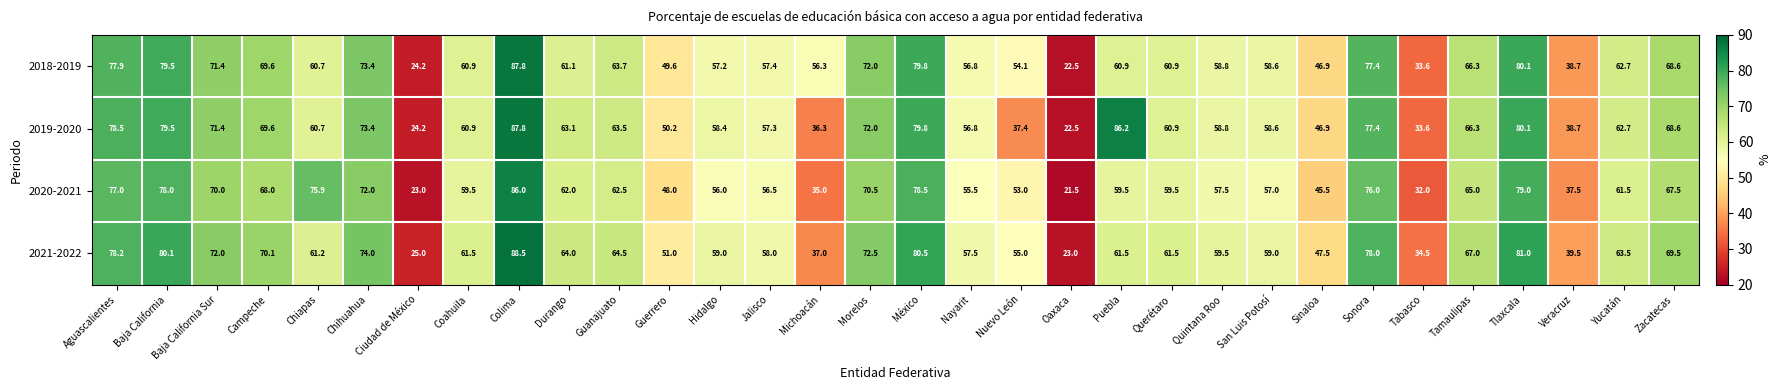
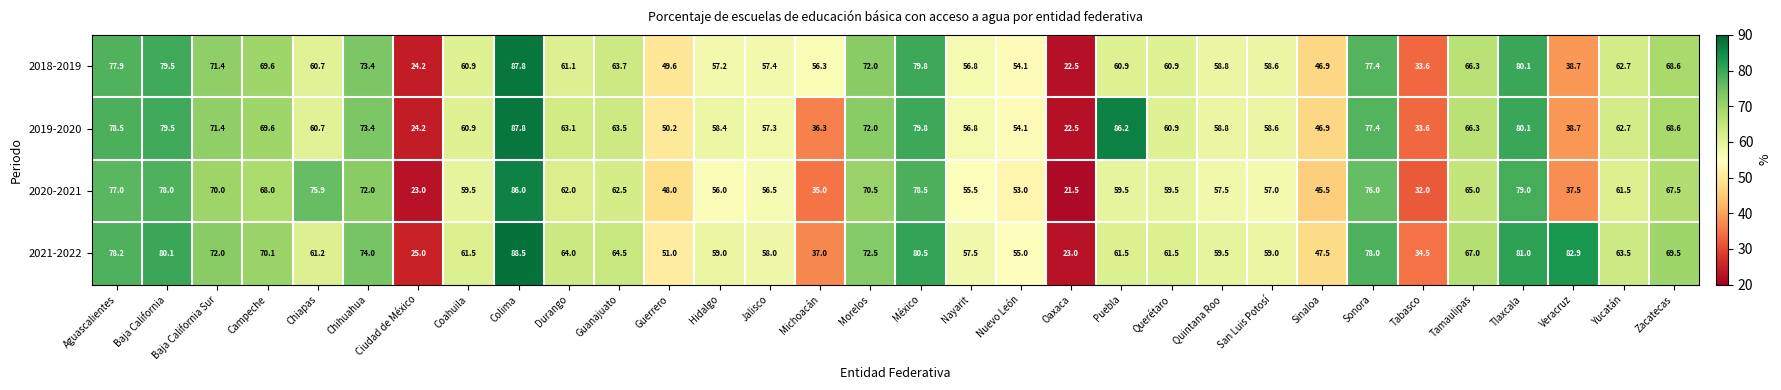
  {
    "2018-2019": {
      "Aguascalientes": 77.9,
      "Baja California": 79.5,
      "Baja California Sur": 71.4,
      "Campeche": 69.6,
      "Chiapas": 60.7,
      "Chihuahua": 73.4,
      "Ciudad de México": 24.2,
      "Coahuila": 60.9,
      "Colima": 87.8,
      "Durango": 61.1,
      "Guanajuato": 63.7,
      "Guerrero": 49.6,
      "Hidalgo": 57.2,
      "Jalisco": 57.4,
      "Michoacán": 56.3,
      "Morelos": 72.0,
      "México": 79.8,
      "Nayarit": 56.8,
      "Nuevo León": 54.1,
      "Oaxaca": 22.5,
      "Puebla": 60.9,
      "Querétaro": 60.9,
      "Quintana Roo": 58.8,
      "San Luis Potosí": 58.6,
      "Sinaloa": 46.9,
      "Sonora": 77.4,
      "Tabasco": 33.6,
      "Tamaulipas": 66.3,
      "Tlaxcala": 80.1,
      "Veracruz": 38.7,
      "Yucatán": 62.7,
      "Zacatecas": 68.6
    },
    "2019-2020": {
      "Aguascalientes": 78.5,
      "Baja California": 79.5,
      "Baja California Sur": 71.4,
      "Campeche": 69.6,
      "Chiapas": 60.7,
      "Chihuahua": 73.4,
      "Ciudad de México": 24.2,
      "Coahuila": 60.9,
      "Colima": 87.8,
      "Durango": 63.1,
      "Guanajuato": 63.5,
      "Guerrero": 50.2,
      "Hidalgo": 58.4,
      "Jalisco": 57.3,
      "Michoacán": 36.3,
      "Morelos": 72.0,
      "México": 79.8,
      "Nayarit": 56.8,
-     "Nuevo León": 37.4,
+     "Nuevo León": 54.1,
      "Oaxaca": 22.5,
      "Puebla": 86.2,
      "Querétaro": 60.9,
      "Quintana Roo": 58.8,
      "San Luis Potosí": 58.6,
      "Sinaloa": 46.9,
      "Sonora": 77.4,
      "Tabasco": 33.6,
      "Tamaulipas": 66.3,
      "Tlaxcala": 80.1,
      "Veracruz": 38.7,
      "Yucatán": 62.7,
      "Zacatecas": 68.6
    },
    "2020-2021": {
      "Aguascalientes": 77.0,
      "Baja California": 78.0,
      "Baja California Sur": 70.0,
      "Campeche": 68.0,
      "Chiapas": 75.9,
      "Chihuahua": 72.0,
      "Ciudad de México": 23.0,
      "Coahuila": 59.5,
      "Colima": 86.0,
      "Durango": 62.0,
      "Guanajuato": 62.5,
      "Guerrero": 48.0,
      "Hidalgo": 56.0,
      "Jalisco": 56.5,
      "Michoacán": 35.0,
      "Morelos": 70.5,
      "México": 78.5,
      "Nayarit": 55.5,
      "Nuevo León": 53.0,
      "Oaxaca": 21.5,
      "Puebla": 59.5,
      "Querétaro": 59.5,
      "Quintana Roo": 57.5,
      "San Luis Potosí": 57.0,
      "Sinaloa": 45.5,
      "Sonora": 76.0,
      "Tabasco": 32.0,
      "Tamaulipas": 65.0,
      "Tlaxcala": 79.0,
      "Veracruz": 37.5,
      "Yucatán": 61.5,
      "Zacatecas": 67.5
    },
    "2021-2022": {
      "Aguascalientes": 78.2,
      "Baja California": 80.1,
      "Baja California Sur": 72.0,
      "Campeche": 70.1,
      "Chiapas": 61.2,
      "Chihuahua": 74.0,
      "Ciudad de México": 25.0,
      "Coahuila": 61.5,
      "Colima": 88.5,
      "Durango": 64.0,
      "Guanajuato": 64.5,
      "Guerrero": 51.0,
      "Hidalgo": 59.0,
      "Jalisco": 58.0,
      "Michoacán": 37.0,
      "Morelos": 72.5,
      "México": 80.5,
      "Nayarit": 57.5,
      "Nuevo León": 55.0,
      "Oaxaca": 23.0,
      "Puebla": 61.5,
      "Querétaro": 61.5,
      "Quintana Roo": 59.5,
      "San Luis Potosí": 59.0,
      "Sinaloa": 47.5,
      "Sonora": 78.0,
      "Tabasco": 34.5,
      "Tamaulipas": 67.0,
      "Tlaxcala": 81.0,
-     "Veracruz": 39.5,
+     "Veracruz": 82.9,
      "Yucatán": 63.5,
      "Zacatecas": 69.5
    }
  }
